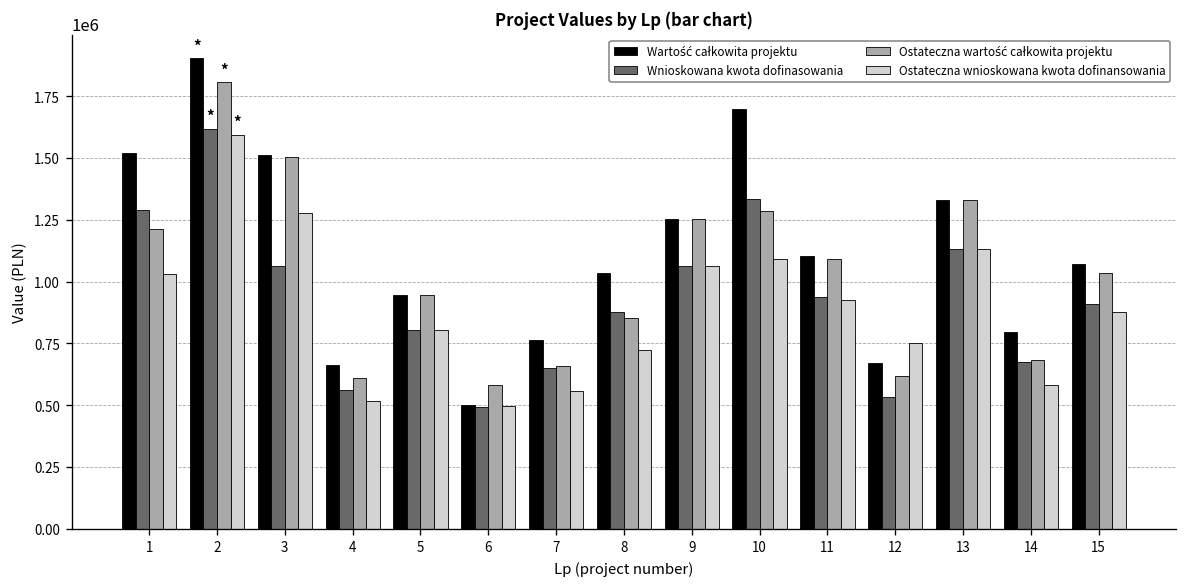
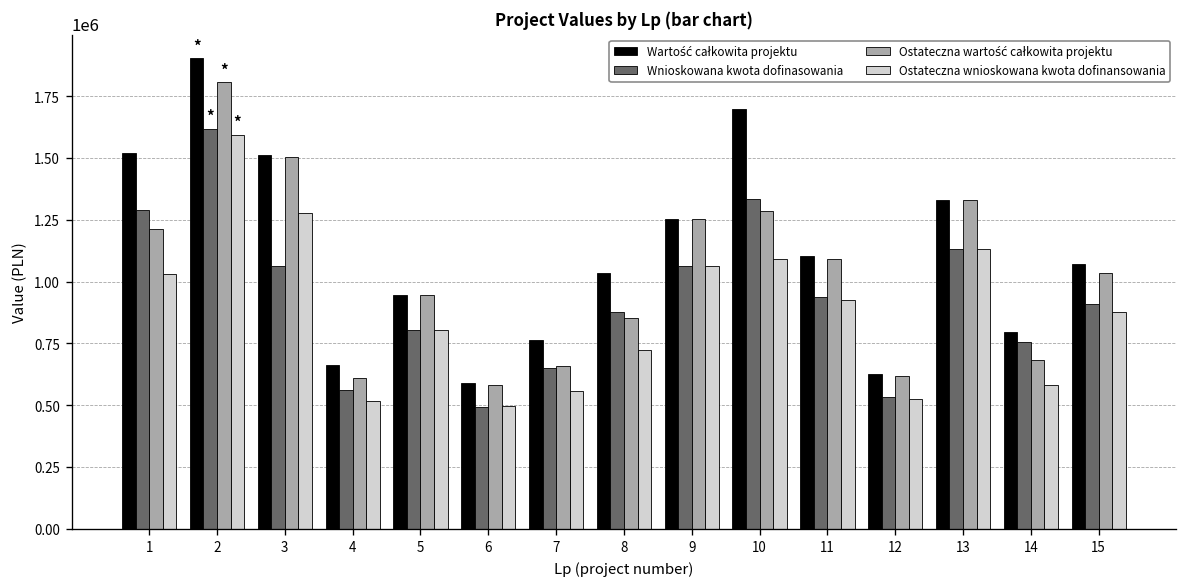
  {
    "Wartość całkowita projektu": {
      "1": 1520000,
      "2": 1900000,
      "3": 1510000,
      "4": 660000,
      "5": 950000,
-     "6": 500000,
+     "6": 590000,
      "7": 760000,
      "8": 1030000,
      "9": 1250000,
      "10": 1700000,
      "11": 1100000,
-     "12": 670000,
+     "12": 630000,
      "13": 1330000,
      "14": 800000,
      "15": 1070000
    },
    "Wnioskowana kwota dofinasowania": {
      "1": 1290000,
      "2": 1620000,
      "3": 1060000,
      "4": 560000,
      "5": 800000,
      "6": 490000,
      "7": 650000,
      "8": 880000,
      "9": 1060000,
      "10": 1340000,
      "11": 940000,
      "12": 530000,
      "13": 1130000,
-     "14": 680000,
+     "14": 760000,
      "15": 910000
    },
    "Ostateczna wartość całkowita projektu": {
      "1": 1210000,
      "2": 1810000,
      "3": 1500000,
      "4": 610000,
      "5": 950000,
      "6": 580000,
      "7": 660000,
      "8": 850000,
      "9": 1250000,
      "10": 1280000,
      "11": 1090000,
      "12": 620000,
      "13": 1330000,
      "14": 680000,
      "15": 1030000
    },
    "Ostateczna wnioskowana kwota dofinansowania": {
      "1": 1030000,
      "2": 1590000,
      "3": 1280000,
      "4": 520000,
      "5": 800000,
      "6": 490000,
      "7": 560000,
      "8": 720000,
      "9": 1060000,
      "10": 1090000,
      "11": 930000,
-     "12": 750000,
+     "12": 530000,
      "13": 1130000,
      "14": 580000,
      "15": 880000
    }
  }
